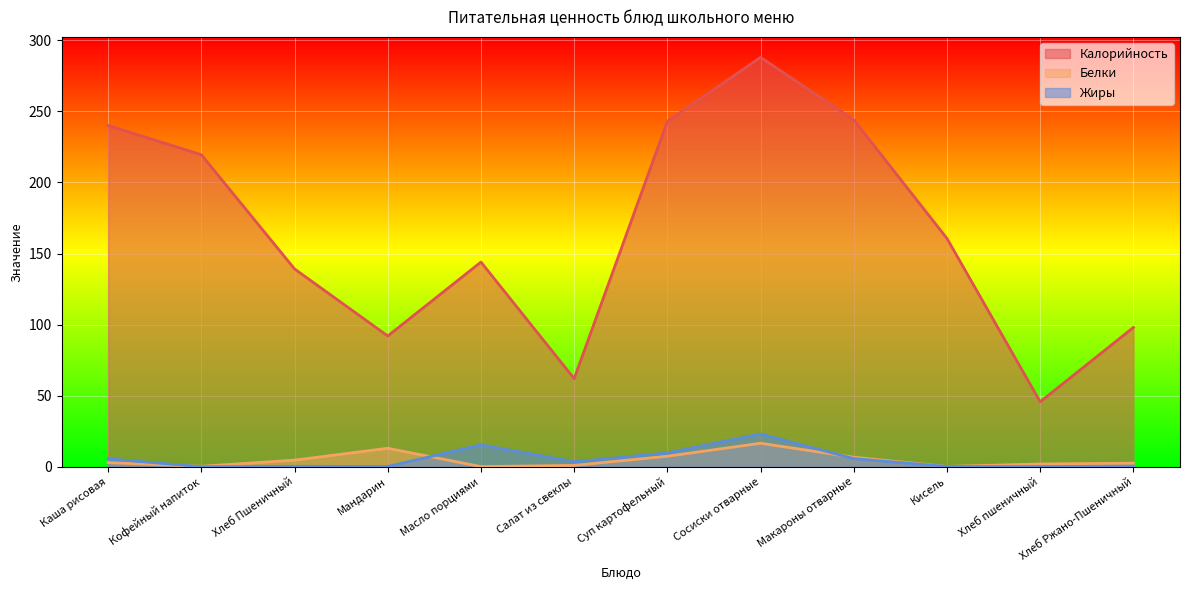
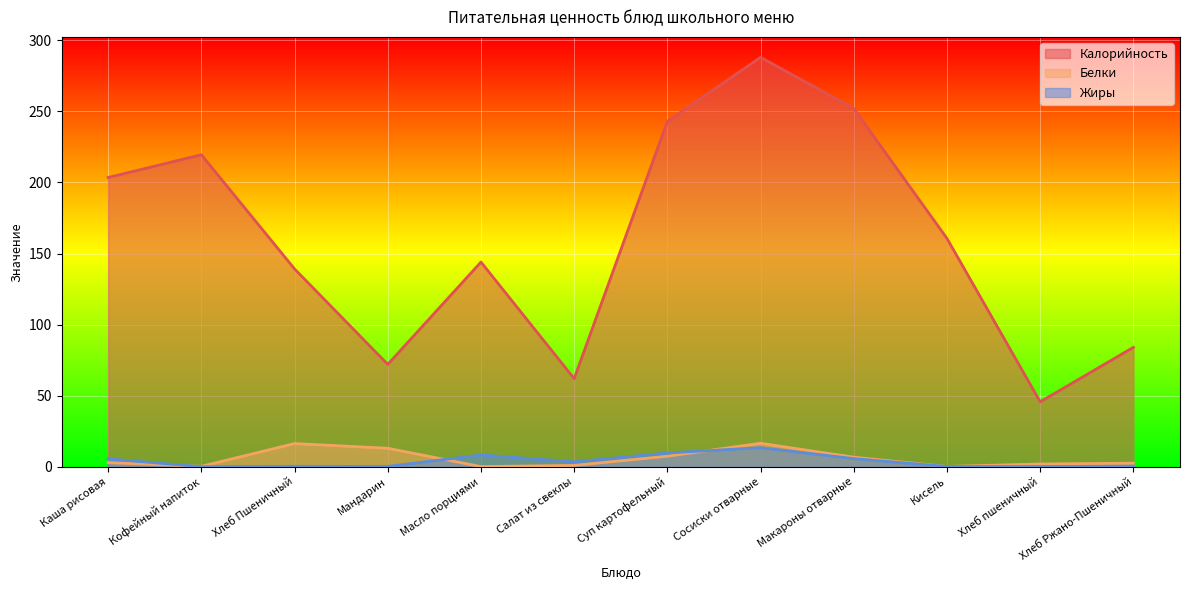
  {
    "Калорийность": {
-     "Каша рисовая": 240,
+     "Каша рисовая": 204,
      "Кофейный напиток": 220,
      "Хлеб Пшеничный": 139,
-     "Мандарин": 92,
+     "Мандарин": 72,
      "Масло порциями": 144,
      "Салат из свеклы": 62,
      "Суп картофельный": 243,
      "Сосиски отварные": 288,
-     "Макароны отварные": 244,
+     "Макароны отварные": 252,
      "Кисель": 161,
      "Хлеб пшеничный": 46,
-     "Хлеб Ржано-Пшеничный": 98
+     "Хлеб Ржано-Пшеничный": 84
    },
    "Белки": {
      "Каша рисовая": 3,
-     "Хлеб Пшеничный": 5,
+     "Хлеб Пшеничный": 16,
      "Мандарин": 13,
      "Масло порциями": 0,
      "Салат из свеклы": 1,
      "Суп картофельный": 7,
      "Сосиски отварные": 17,
      "Хлеб пшеничный": 2,
      "Хлеб Ржано-Пшеничный": 3
    },
    "Жиры": {
      "Каша рисовая": 6,
      "Хлеб Пшеничный": 0,
      "Мандарин": 0,
-     "Масло порциями": 15,
+     "Масло порциями": 8,
      "Салат из свеклы": 3,
      "Суп картофельный": 10,
-     "Сосиски отварные": 23,
+     "Сосиски отварные": 13,
      "Хлеб пшеничный": 0,
      "Хлеб Ржано-Пшеничный": 0
    }
  }
